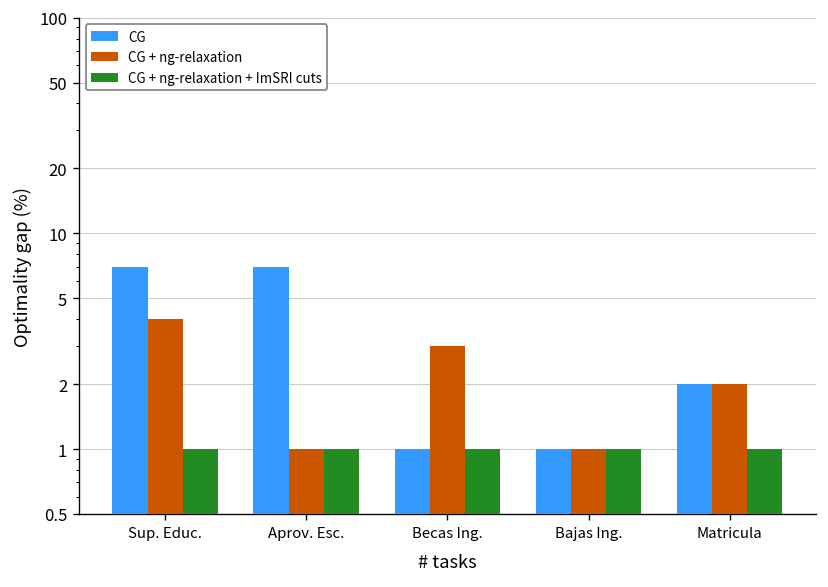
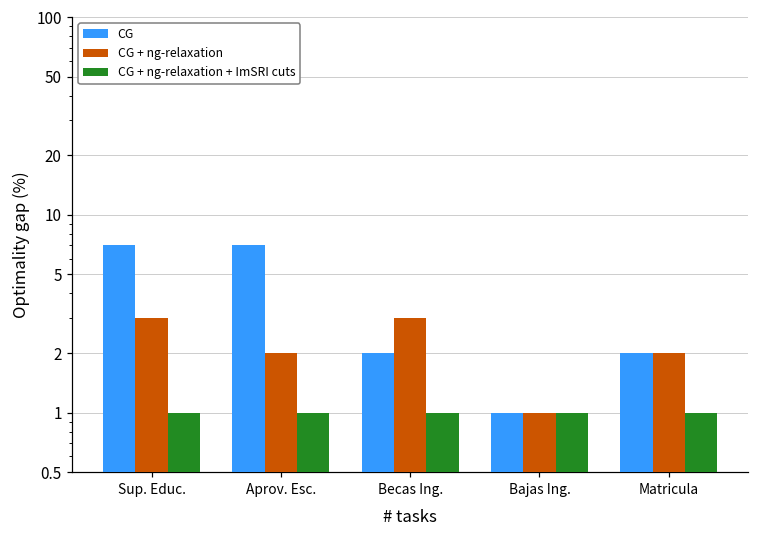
  {
    "CG": {
      "Sup. Educ.": 7,
      "Aprov. Esc.": 7,
-     "Becas Ing.": 1,
+     "Becas Ing.": 2,
      "Bajas Ing.": 1,
      "Matricula": 2
    },
    "CG + ng-relaxation": {
-     "Sup. Educ.": 4,
-     "Aprov. Esc.": 1,
+     "Sup. Educ.": 3,
+     "Aprov. Esc.": 2,
      "Becas Ing.": 3,
      "Bajas Ing.": 1,
      "Matricula": 2
    },
    "CG + ng-relaxation + ImSRI cuts": {
      "Sup. Educ.": 1,
      "Aprov. Esc.": 1,
      "Becas Ing.": 1,
      "Bajas Ing.": 1,
      "Matricula": 1
    }
  }
